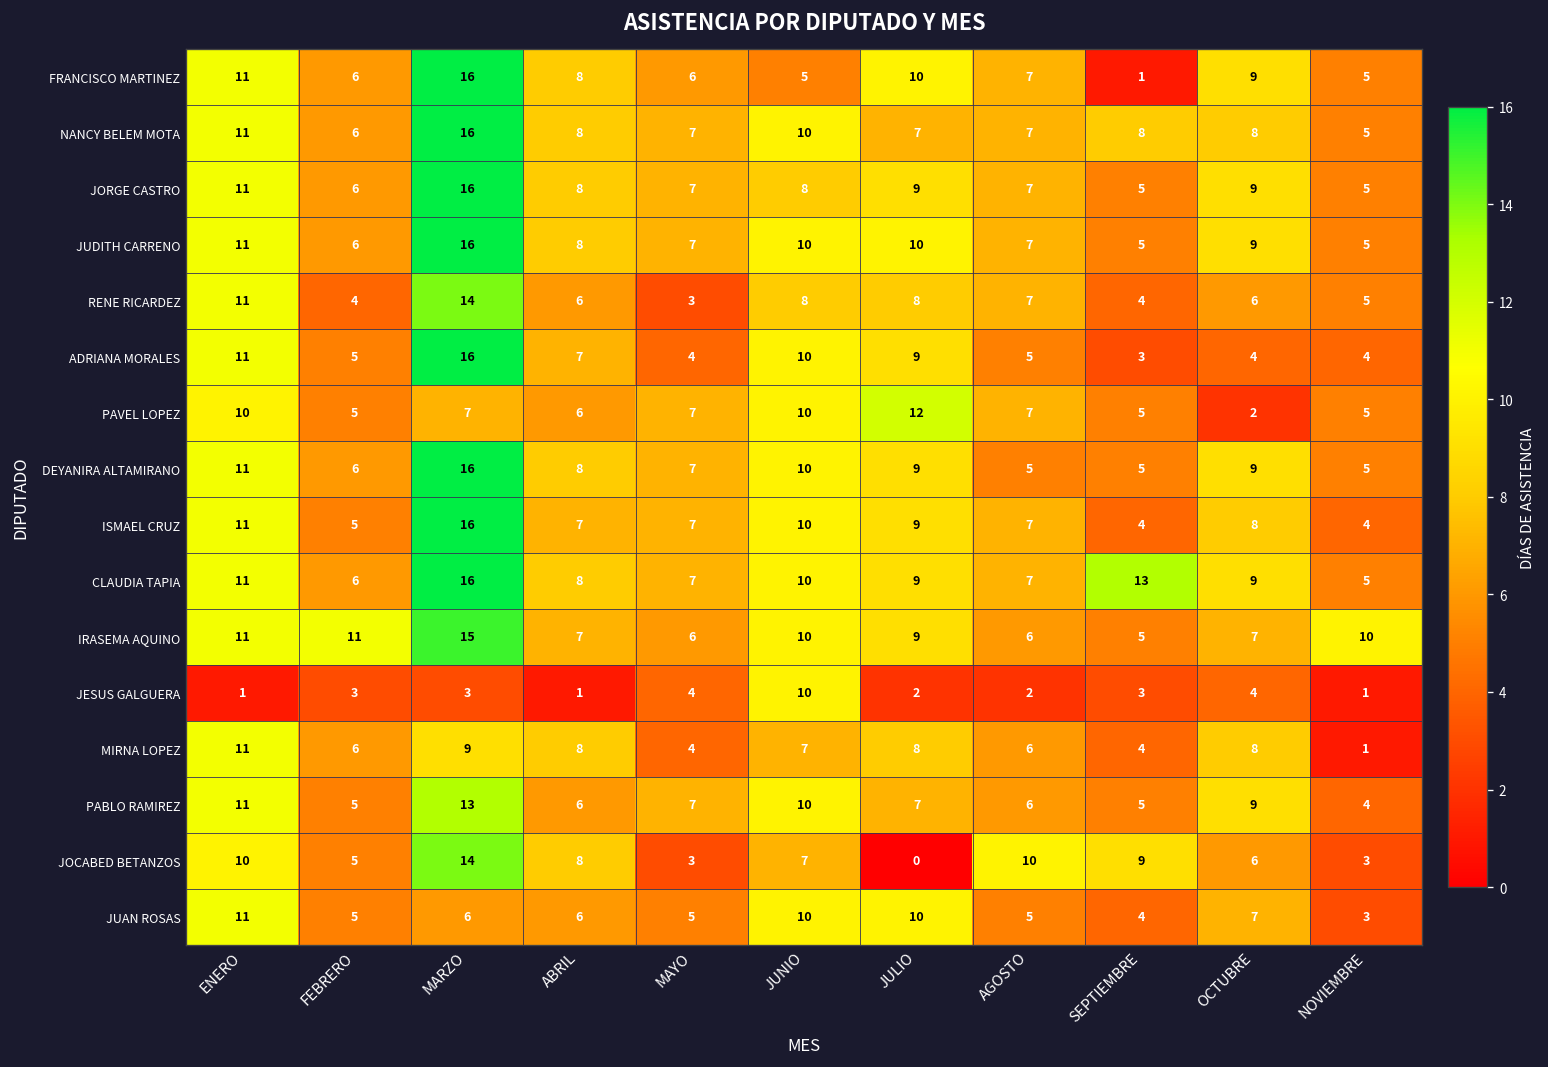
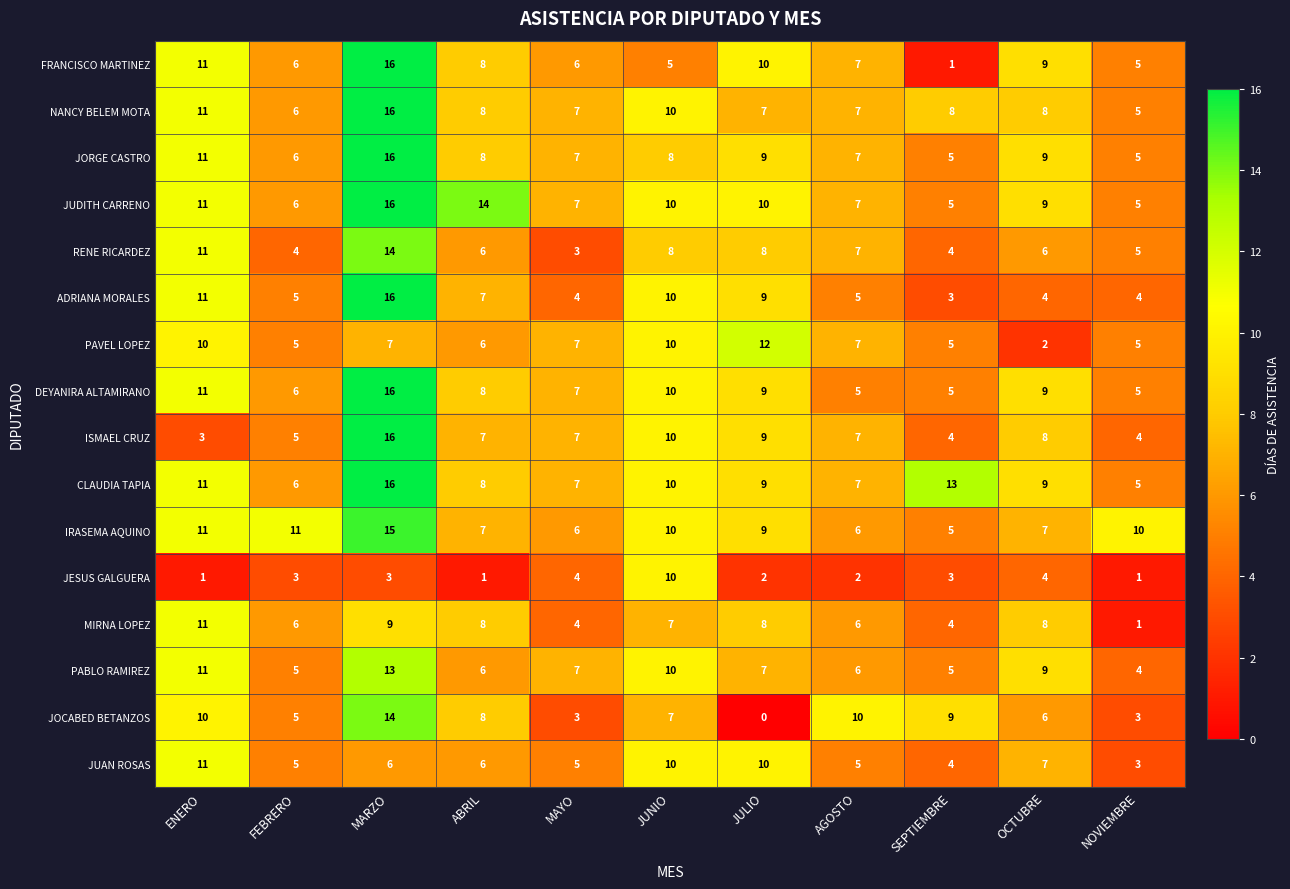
  {
    "FRANCISCO MARTINEZ": {
      "ENERO": 11,
      "FEBRERO": 6,
      "MARZO": 16,
      "ABRIL": 8,
      "MAYO": 6,
      "JUNIO": 5,
      "JULIO": 10,
      "AGOSTO": 7,
      "SEPTIEMBRE": 1,
      "OCTUBRE": 9,
      "NOVIEMBRE": 5
    },
    "NANCY BELEM MOTA": {
      "ENERO": 11,
      "FEBRERO": 6,
      "MARZO": 16,
      "ABRIL": 8,
      "MAYO": 7,
      "JUNIO": 10,
      "JULIO": 7,
      "AGOSTO": 7,
      "SEPTIEMBRE": 8,
      "OCTUBRE": 8,
      "NOVIEMBRE": 5
    },
    "JORGE CASTRO": {
      "ENERO": 11,
      "FEBRERO": 6,
      "MARZO": 16,
      "ABRIL": 8,
      "MAYO": 7,
      "JUNIO": 8,
      "JULIO": 9,
      "AGOSTO": 7,
      "SEPTIEMBRE": 5,
      "OCTUBRE": 9,
      "NOVIEMBRE": 5
    },
    "JUDITH CARRENO": {
      "ENERO": 11,
      "FEBRERO": 6,
      "MARZO": 16,
-     "ABRIL": 8,
+     "ABRIL": 14,
      "MAYO": 7,
      "JUNIO": 10,
      "JULIO": 10,
      "AGOSTO": 7,
      "SEPTIEMBRE": 5,
      "OCTUBRE": 9,
      "NOVIEMBRE": 5
    },
    "RENE RICARDEZ": {
      "ENERO": 11,
      "FEBRERO": 4,
      "MARZO": 14,
      "ABRIL": 6,
      "MAYO": 3,
      "JUNIO": 8,
      "JULIO": 8,
      "AGOSTO": 7,
      "SEPTIEMBRE": 4,
      "OCTUBRE": 6,
      "NOVIEMBRE": 5
    },
    "ADRIANA MORALES": {
      "ENERO": 11,
      "FEBRERO": 5,
      "MARZO": 16,
      "ABRIL": 7,
      "MAYO": 4,
      "JUNIO": 10,
      "JULIO": 9,
      "AGOSTO": 5,
      "SEPTIEMBRE": 3,
      "OCTUBRE": 4,
      "NOVIEMBRE": 4
    },
    "PAVEL LOPEZ": {
      "ENERO": 10,
      "FEBRERO": 5,
      "MARZO": 7,
      "ABRIL": 6,
      "MAYO": 7,
      "JUNIO": 10,
      "JULIO": 12,
      "AGOSTO": 7,
      "SEPTIEMBRE": 5,
      "OCTUBRE": 2,
      "NOVIEMBRE": 5
    },
    "DEYANIRA ALTAMIRANO": {
      "ENERO": 11,
      "FEBRERO": 6,
      "MARZO": 16,
      "ABRIL": 8,
      "MAYO": 7,
      "JUNIO": 10,
      "JULIO": 9,
      "AGOSTO": 5,
      "SEPTIEMBRE": 5,
      "OCTUBRE": 9,
      "NOVIEMBRE": 5
    },
    "ISMAEL CRUZ": {
-     "ENERO": 11,
+     "ENERO": 3,
      "FEBRERO": 5,
      "MARZO": 16,
      "ABRIL": 7,
      "MAYO": 7,
      "JUNIO": 10,
      "JULIO": 9,
      "AGOSTO": 7,
      "SEPTIEMBRE": 4,
      "OCTUBRE": 8,
      "NOVIEMBRE": 4
    },
    "CLAUDIA TAPIA": {
      "ENERO": 11,
      "FEBRERO": 6,
      "MARZO": 16,
      "ABRIL": 8,
      "MAYO": 7,
      "JUNIO": 10,
      "JULIO": 9,
      "AGOSTO": 7,
      "SEPTIEMBRE": 13,
      "OCTUBRE": 9,
      "NOVIEMBRE": 5
    },
    "IRASEMA AQUINO": {
      "ENERO": 11,
      "FEBRERO": 11,
      "MARZO": 15,
      "ABRIL": 7,
      "MAYO": 6,
      "JUNIO": 10,
      "JULIO": 9,
      "AGOSTO": 6,
      "SEPTIEMBRE": 5,
      "OCTUBRE": 7,
      "NOVIEMBRE": 10
    },
    "JESUS GALGUERA": {
      "ENERO": 1,
      "FEBRERO": 3,
      "MARZO": 3,
      "ABRIL": 1,
      "MAYO": 4,
      "JUNIO": 10,
      "JULIO": 2,
      "AGOSTO": 2,
      "SEPTIEMBRE": 3,
      "OCTUBRE": 4,
      "NOVIEMBRE": 1
    },
    "MIRNA LOPEZ": {
      "ENERO": 11,
      "FEBRERO": 6,
      "MARZO": 9,
      "ABRIL": 8,
      "MAYO": 4,
      "JUNIO": 7,
      "JULIO": 8,
      "AGOSTO": 6,
      "SEPTIEMBRE": 4,
      "OCTUBRE": 8,
      "NOVIEMBRE": 1
    },
    "PABLO RAMIREZ": {
      "ENERO": 11,
      "FEBRERO": 5,
      "MARZO": 13,
      "ABRIL": 6,
      "MAYO": 7,
      "JUNIO": 10,
      "JULIO": 7,
      "AGOSTO": 6,
      "SEPTIEMBRE": 5,
      "OCTUBRE": 9,
      "NOVIEMBRE": 4
    },
    "JOCABED BETANZOS": {
      "ENERO": 10,
      "FEBRERO": 5,
      "MARZO": 14,
      "ABRIL": 8,
      "MAYO": 3,
      "JUNIO": 7,
      "JULIO": 0,
      "AGOSTO": 10,
      "SEPTIEMBRE": 9,
      "OCTUBRE": 6,
      "NOVIEMBRE": 3
    },
    "JUAN ROSAS": {
      "ENERO": 11,
      "FEBRERO": 5,
      "MARZO": 6,
      "ABRIL": 6,
      "MAYO": 5,
      "JUNIO": 10,
      "JULIO": 10,
      "AGOSTO": 5,
      "SEPTIEMBRE": 4,
      "OCTUBRE": 7,
      "NOVIEMBRE": 3
    }
  }
